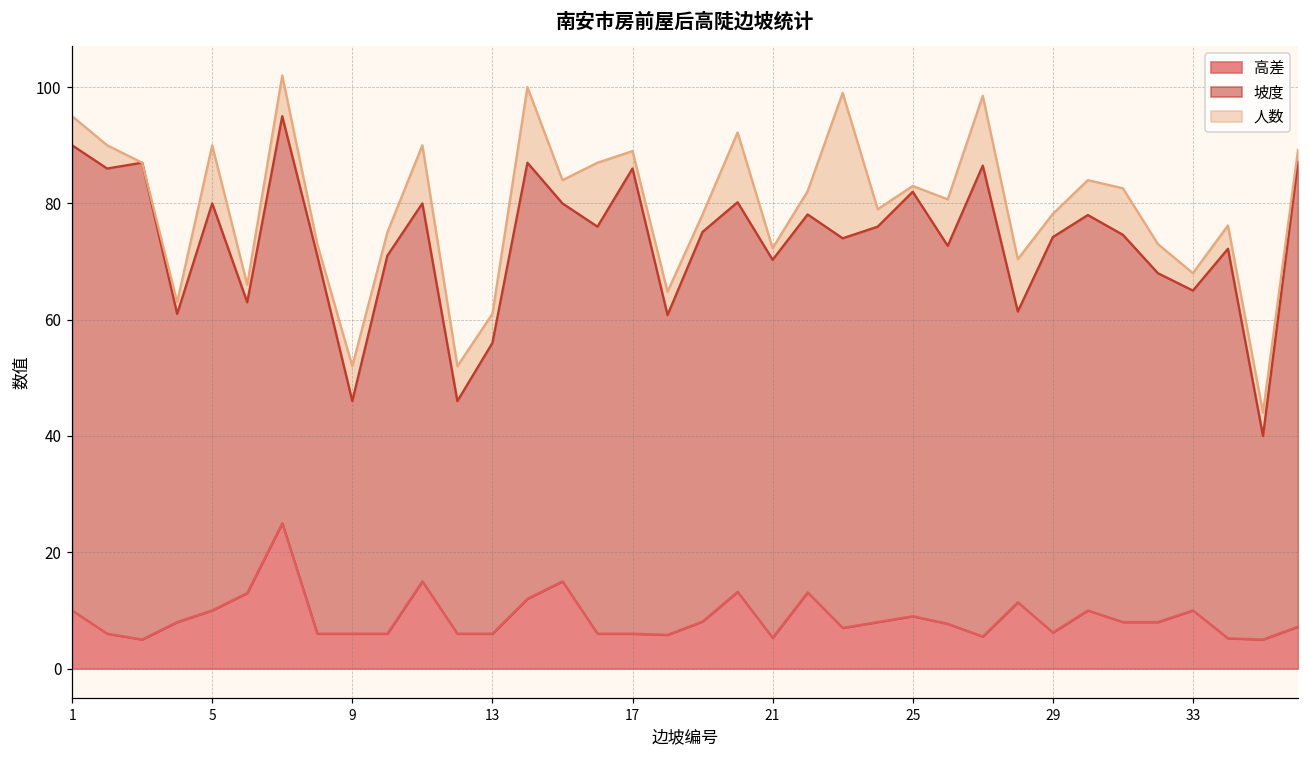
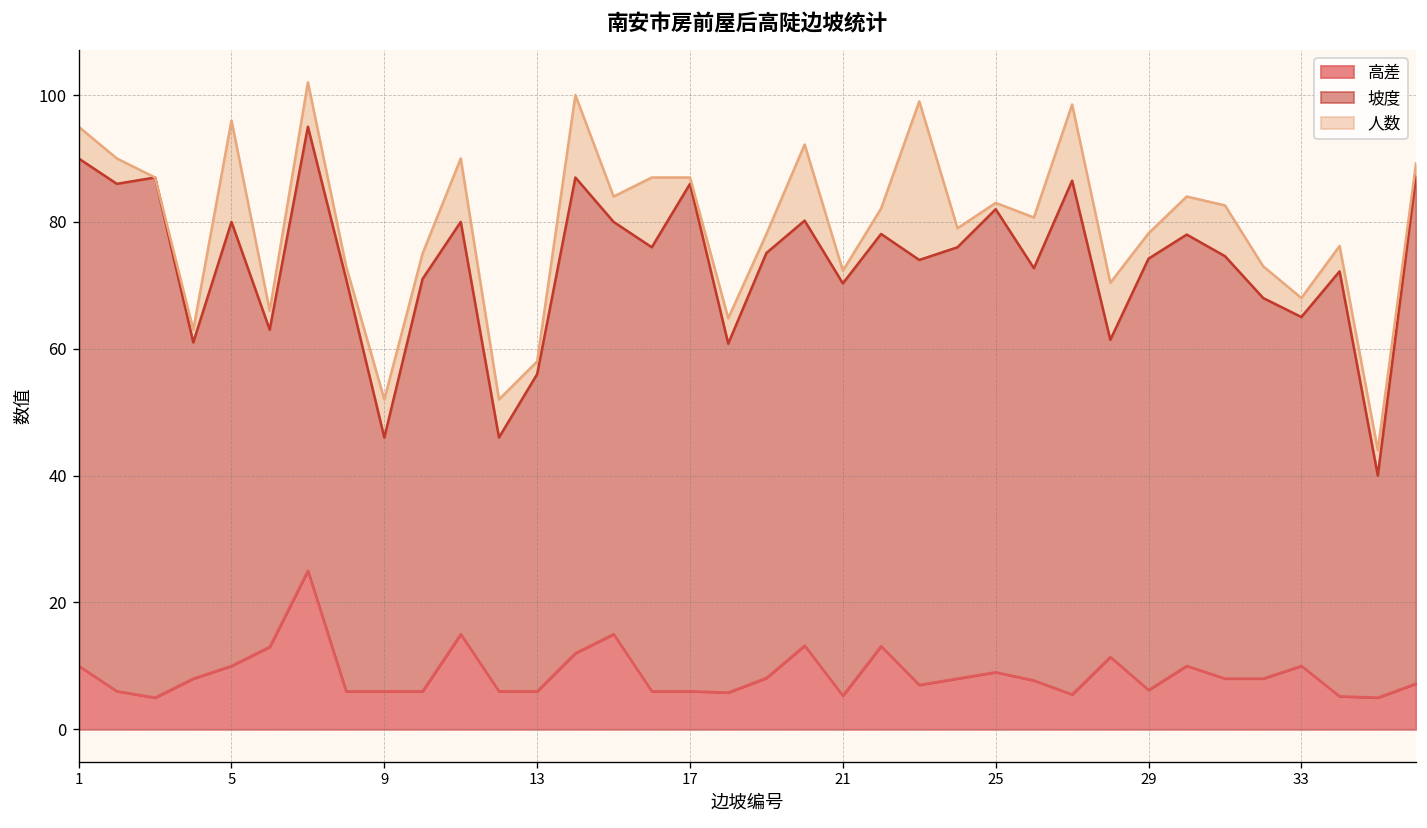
  {
    "人数": {
      "1": 5,
-     "5": 10,
+     "5": 16,
      "9": 6,
-     "13": 5,
-     "17": 3,
+     "13": 2,
+     "17": 1,
      "21": 2,
      "25": 1,
      "29": 4,
      "33": 3
    }
  }
